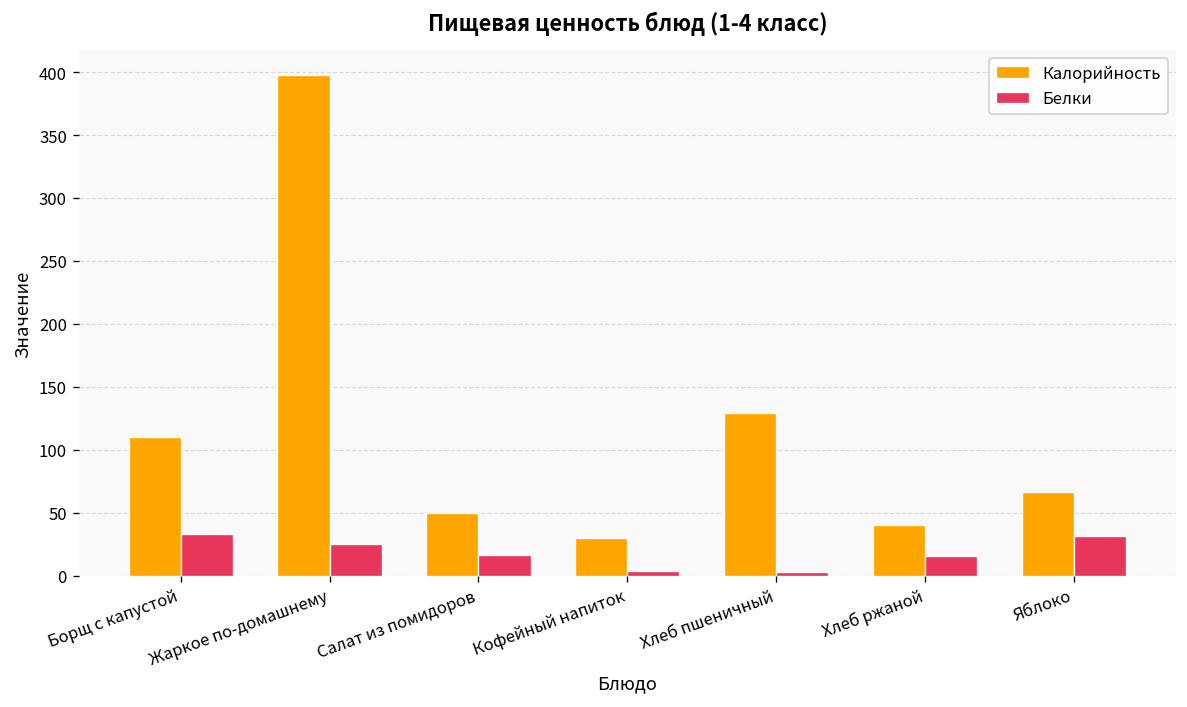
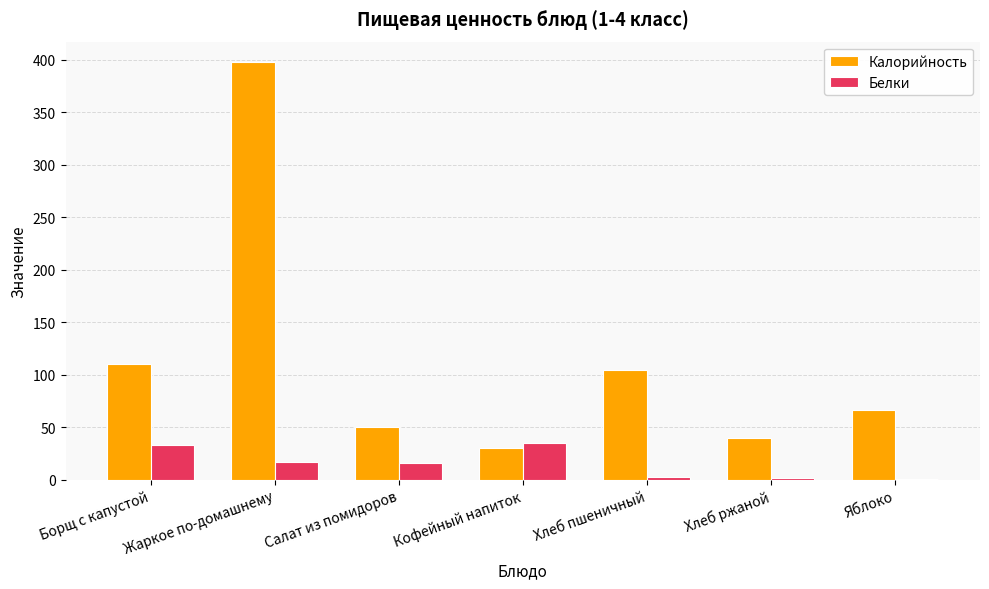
  {
    "Калорийность": {
      "Борщ с капустой": 110,
      "Жаркое по-домашнему": 398,
      "Салат из помидоров": 50,
      "Кофейный напиток": 30,
-     "Хлеб пшеничный": 129,
+     "Хлеб пшеничный": 105,
      "Хлеб ржаной": 40,
      "Яблоко": 67
    },
    "Белки": {
      "Борщ с капустой": 33,
-     "Жаркое по-домашнему": 25,
+     "Жаркое по-домашнему": 17,
      "Салат из помидоров": 16,
-     "Кофейный напиток": 4,
+     "Кофейный напиток": 35,
      "Хлеб пшеничный": 3,
-     "Хлеб ржаной": 16,
-     "Яблоко": 31
+     "Хлеб ржаной": 2,
+     "Яблоко": 1
    }
  }
